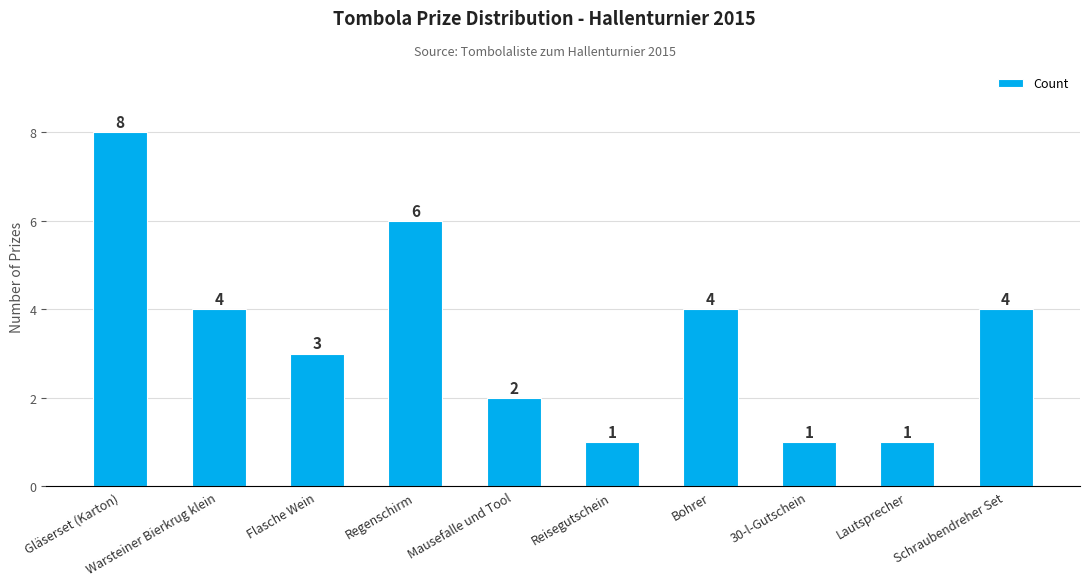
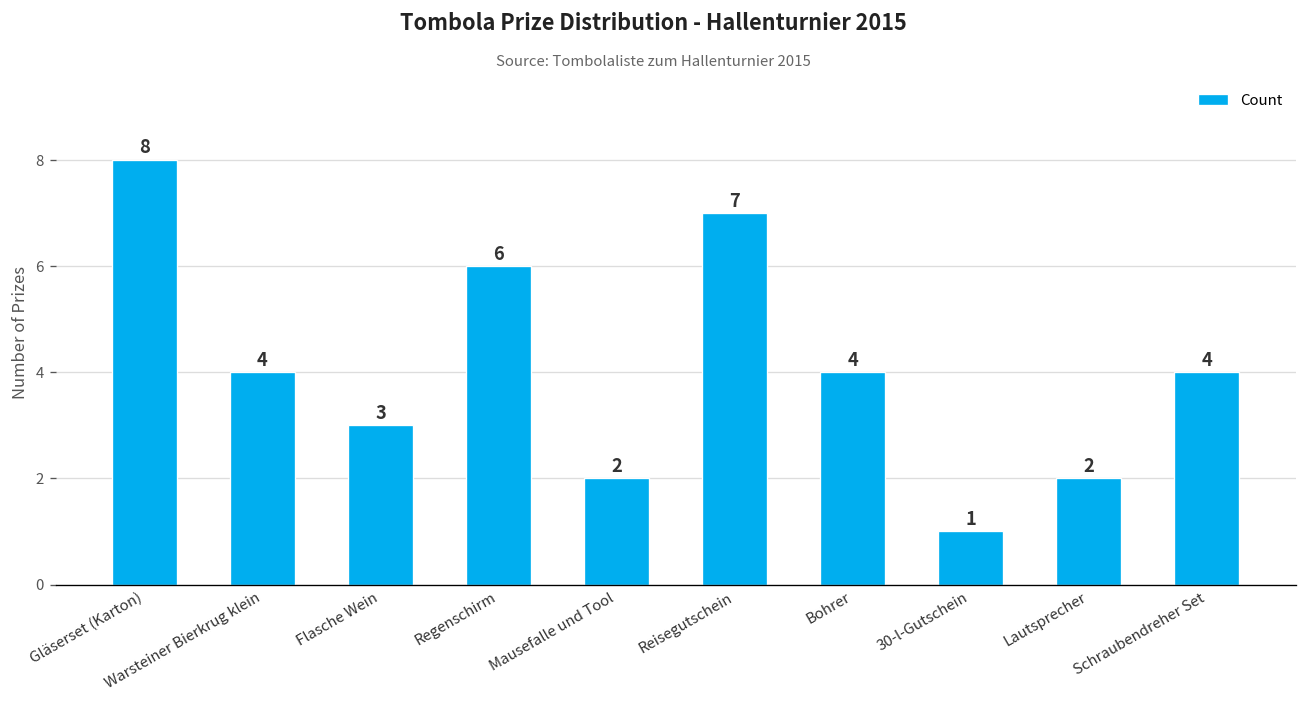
  {
    "Gläserset (Karton)": 8,
    "Warsteiner Bierkrug klein": 4,
    "Flasche Wein": 3,
    "Regenschirm": 6,
    "Mausefalle und Tool": 2,
-   "Reisegutschein": 1,
+   "Reisegutschein": 7,
    "Bohrer": 4,
    "30-l-Gutschein": 1,
-   "Lautsprecher": 1,
+   "Lautsprecher": 2,
    "Schraubendreher Set": 4
  }
